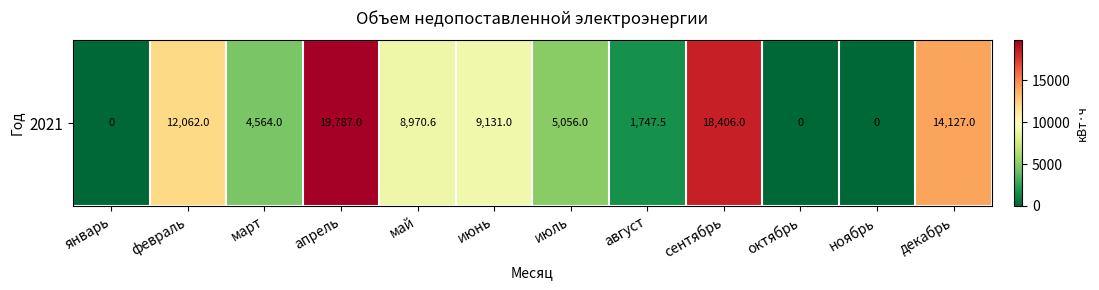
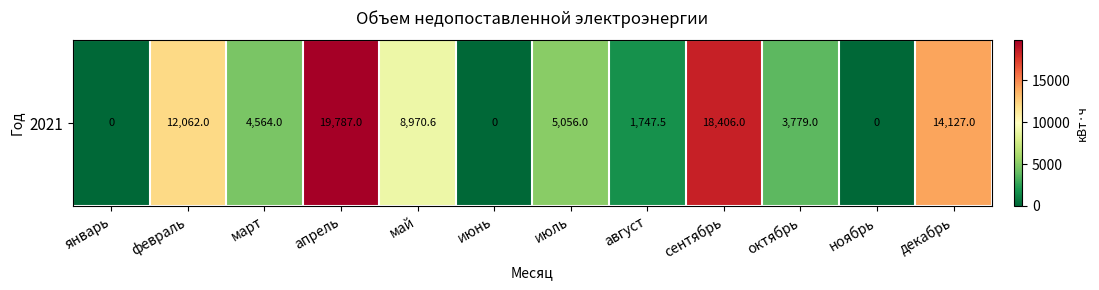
  {
    "2021": {
      "январь": "0",
      "февраль": "12,062.0",
      "март": "4,564.0",
      "апрель": "19,787.0",
      "май": "8,970.6",
-     "июнь": "9,131.0",
+     "июнь": "0",
      "июль": "5,056.0",
      "август": "1,747.5",
      "сентябрь": "18,406.0",
-     "октябрь": "0",
+     "октябрь": "3,779.0",
      "ноябрь": "0",
      "декабрь": "14,127.0"
    }
  }
